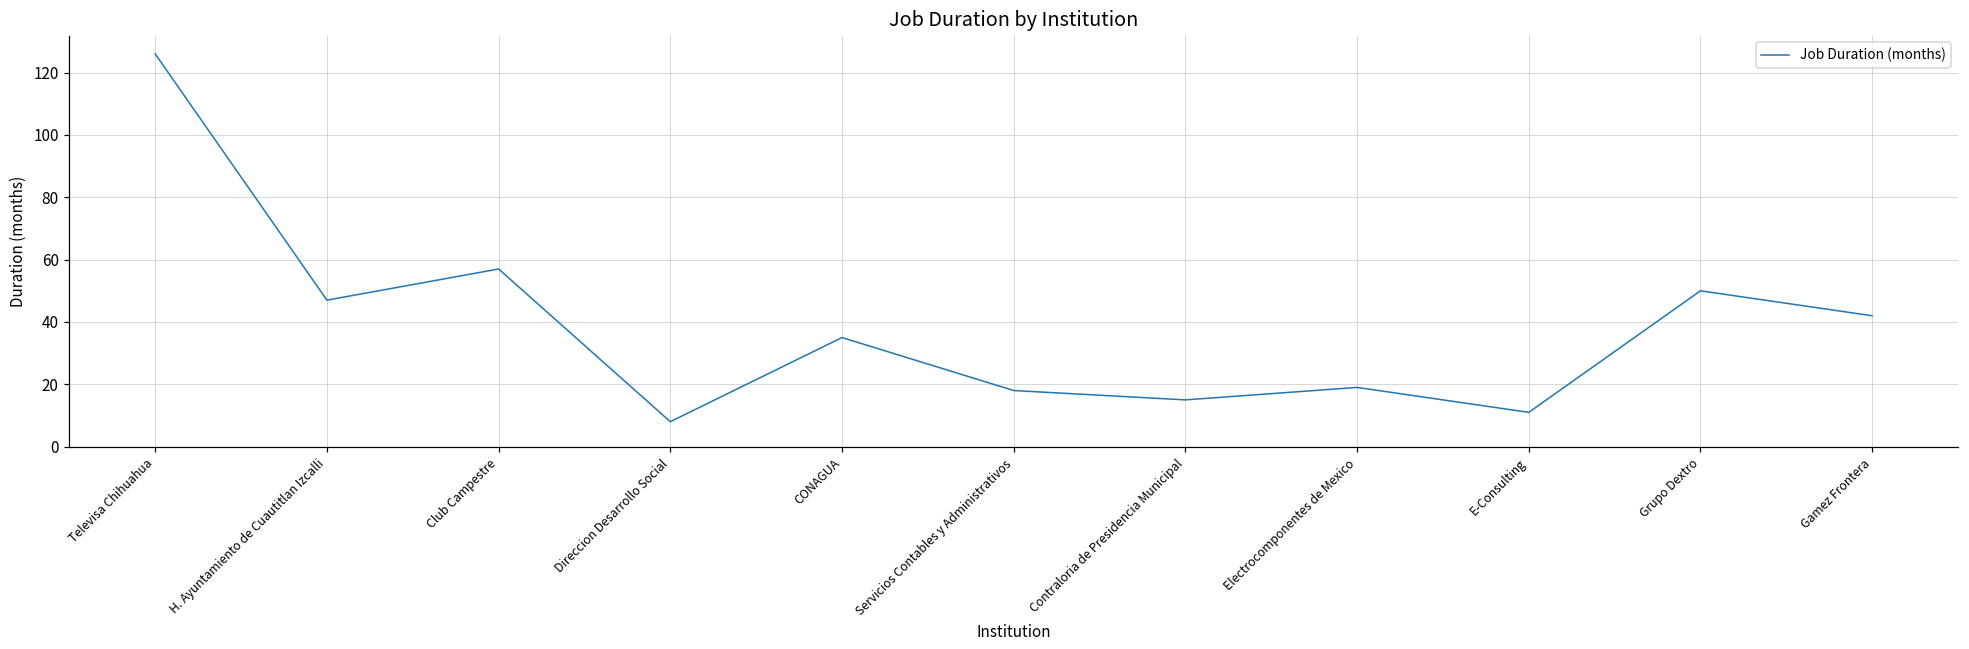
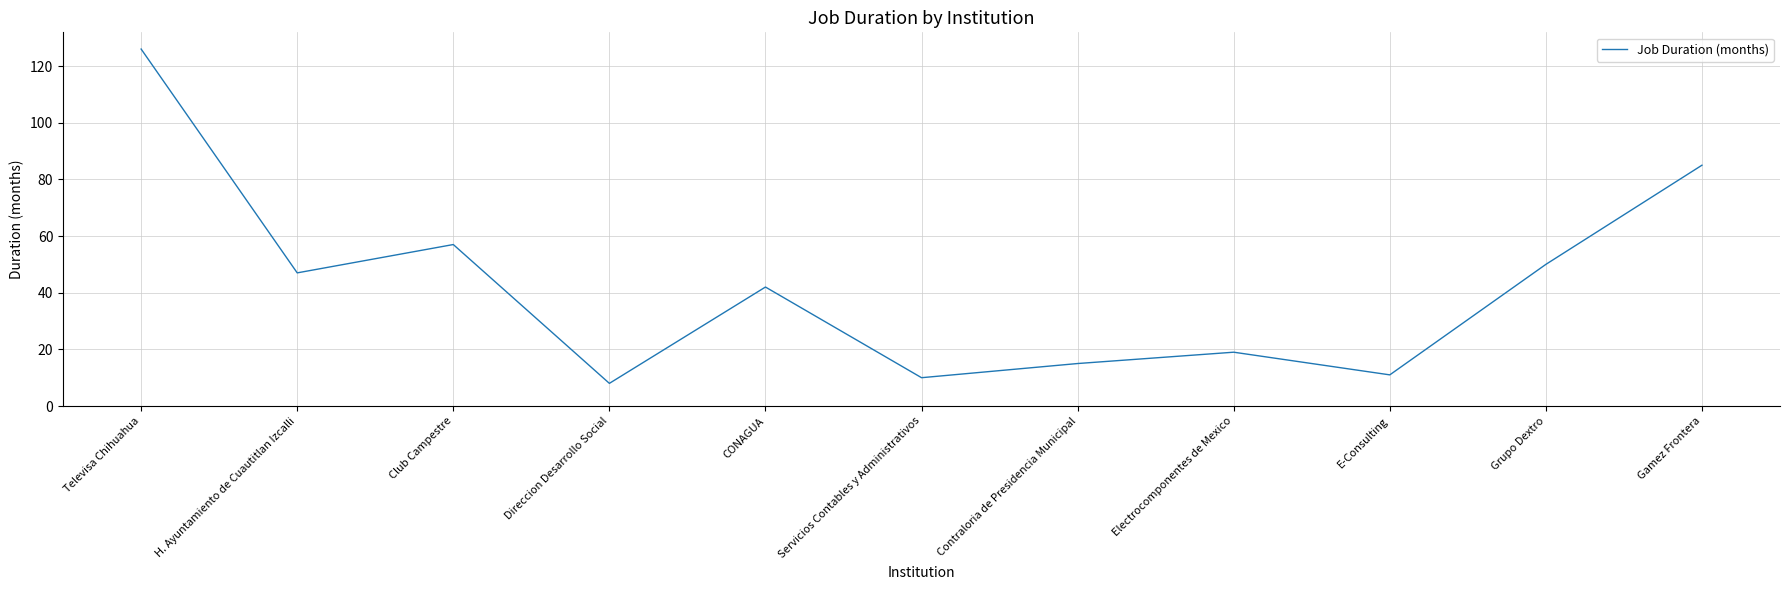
  {
    "Televisa Chihuahua": 126,
    "H. Ayuntamiento de Cuautitlan Izcalli": 47,
    "Club Campestre": 57,
    "Direccion Desarrollo Social": 8,
-   "CONAGUA": 35,
-   "Servicios Contables y Administrativos": 18,
+   "CONAGUA": 42,
+   "Servicios Contables y Administrativos": 10,
    "Contraloria de Presidencia Municipal": 15,
    "Electrocomponentes de Mexico": 19,
    "E-Consulting": 11,
    "Grupo Dextro": 50,
-   "Gamez Frontera": 42
+   "Gamez Frontera": 85
  }
